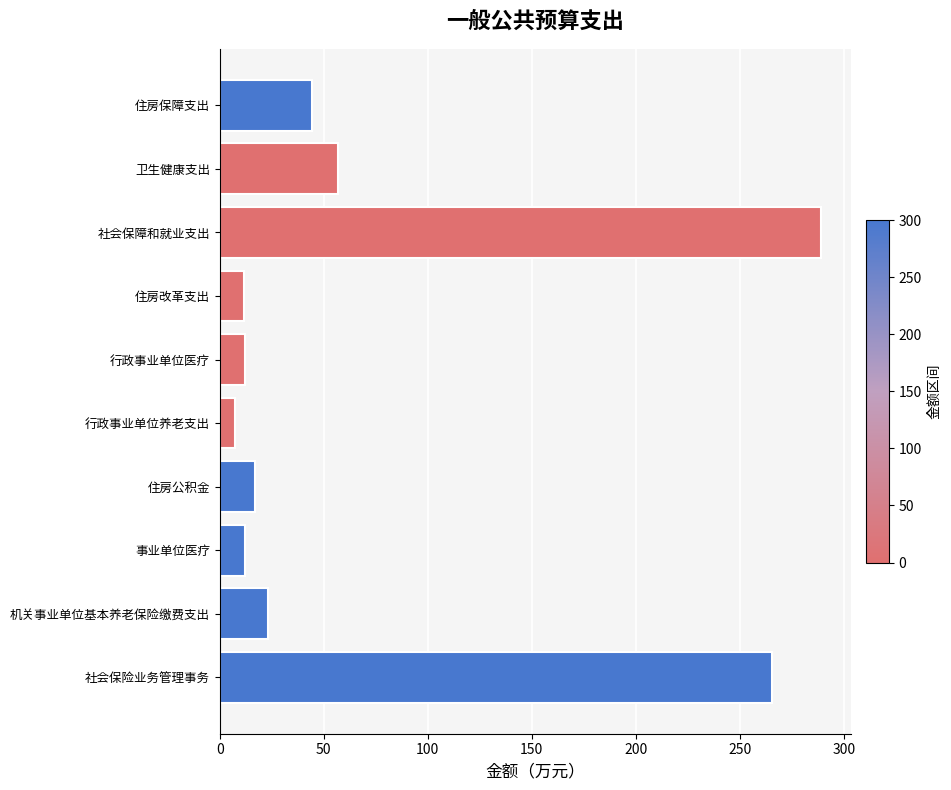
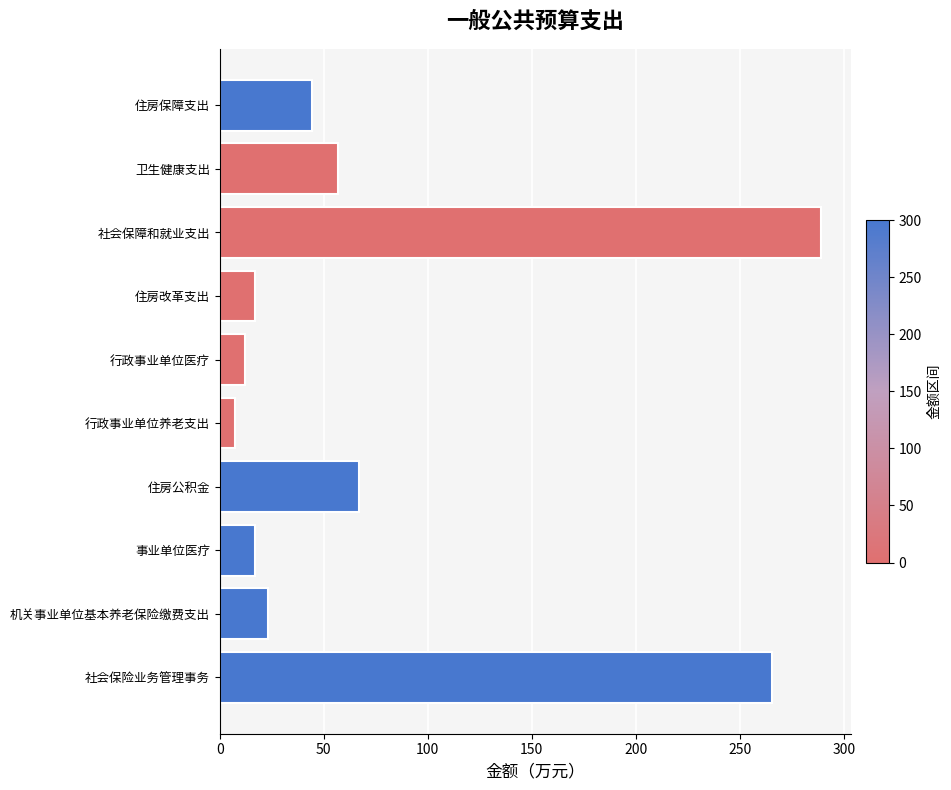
  {
    "住房保障支出": 45,
    "卫生健康支出": 57,
    "社会保障和就业支出": 289,
-   "住房改革支出": 12,
+   "住房改革支出": 17,
    "行政事业单位医疗": 12,
    "行政事业单位养老支出": 7,
-   "住房公积金": 17,
-   "事业单位医疗": 12,
+   "住房公积金": 67,
+   "事业单位医疗": 17,
    "机关事业单位基本养老保险缴费支出": 23,
    "社会保险业务管理事务": 266
  }
